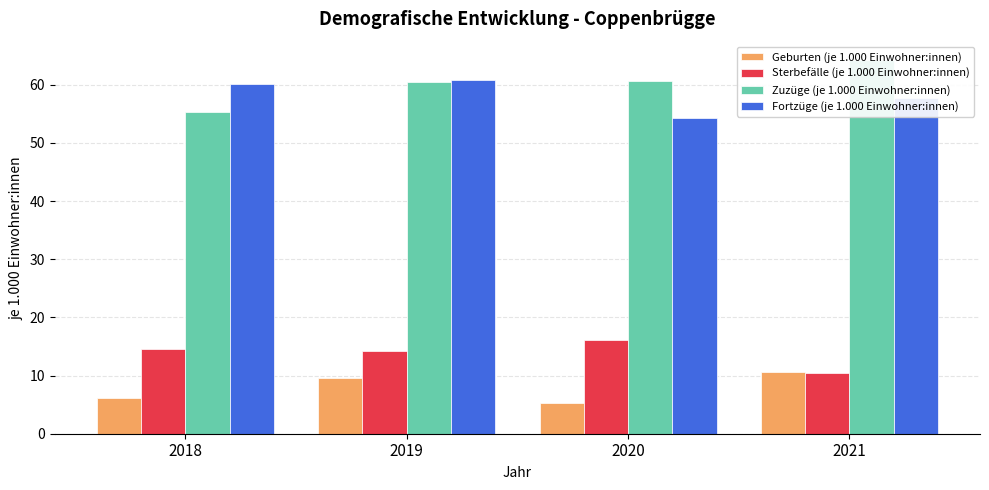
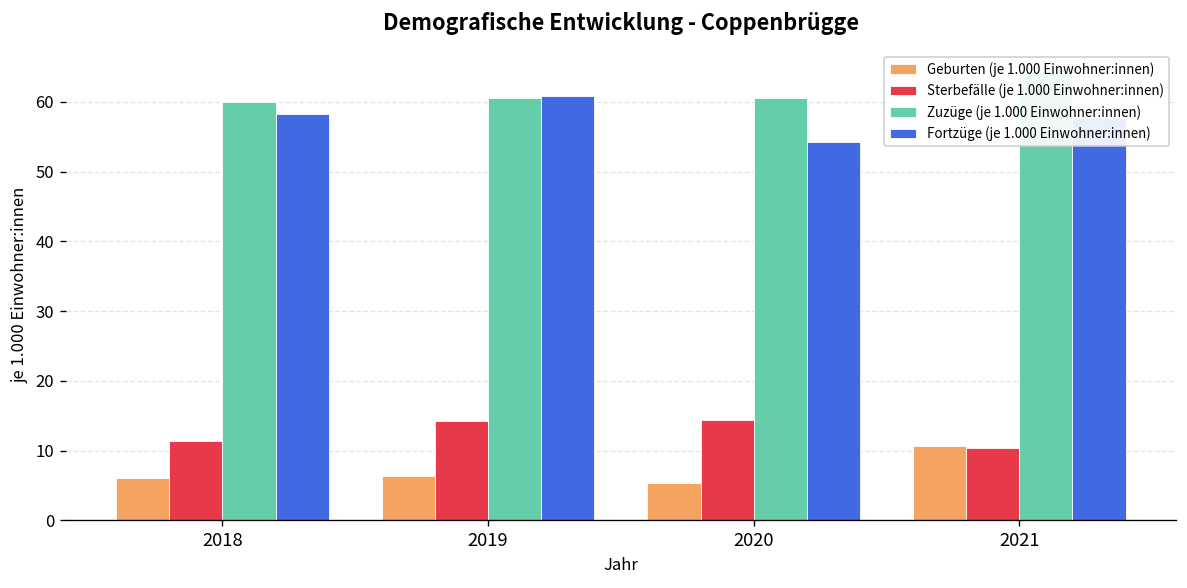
  {
    "Geburten (je 1.000 Einwohner:innen)": {
      "2018": 6,
-     "2019": 10,
+     "2019": 6,
      "2020": 5,
      "2021": 11
    },
    "Sterbefälle (je 1.000 Einwohner:innen)": {
-     "2018": 15,
+     "2018": 11,
      "2019": 14,
-     "2020": 16,
+     "2020": 14,
      "2021": 10
    },
    "Zuzüge (je 1.000 Einwohner:innen)": {
-     "2018": 55,
+     "2018": 60,
      "2019": 61,
      "2020": 61
    },
    "Fortzüge (je 1.000 Einwohner:innen)": {
-     "2018": 60,
+     "2018": 58,
      "2019": 61,
      "2020": 54
    }
  }
